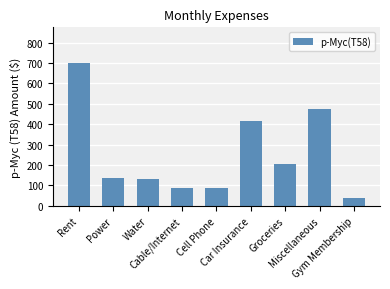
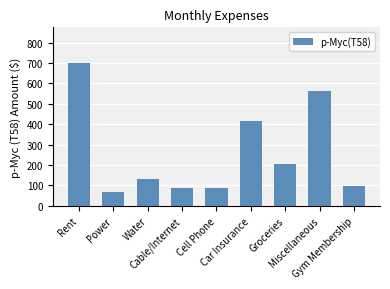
  {
    "Rent": 700,
-   "Power": 140,
+   "Power": 70,
    "Water": 130,
    "Cable/Internet": 90,
    "Cell Phone": 90,
    "Car Insurance": 410,
    "Groceries": 210,
-   "Miscellaneous": 480,
-   "Gym Membership": 40
+   "Miscellaneous": 560,
+   "Gym Membership": 100
  }
